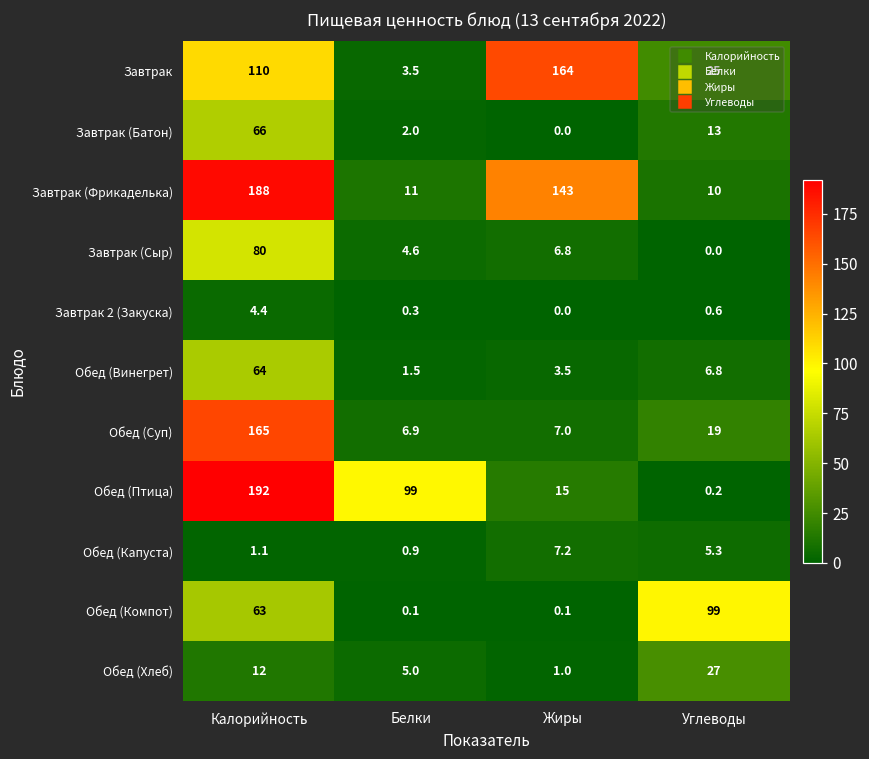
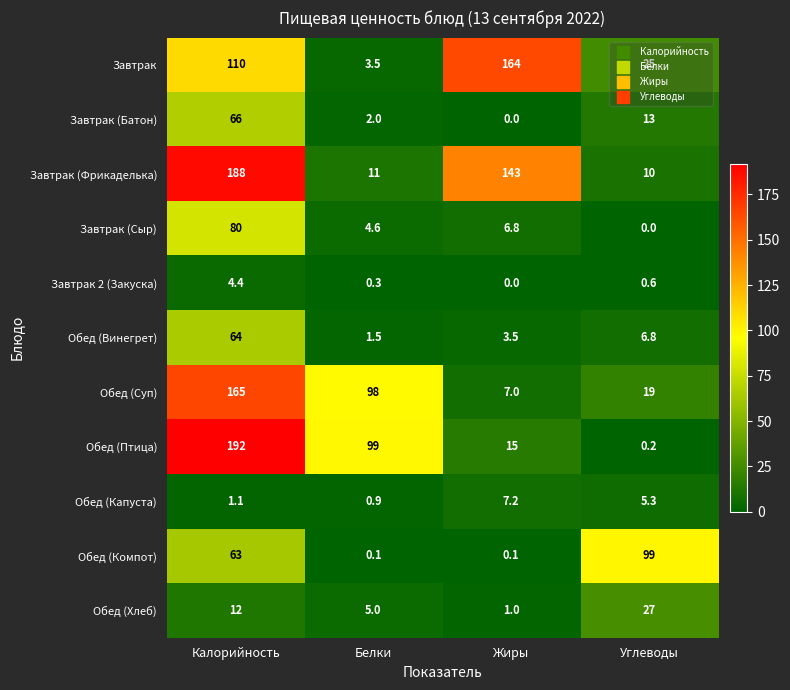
  {
    "Завтрак": {
      "Калорийность": 110,
      "Белки": 3.5,
      "Жиры": 164
    },
    "Завтрак (Батон)": {
      "Калорийность": 66,
      "Белки": 2.0,
      "Жиры": 0.0,
      "Углеводы": 13
    },
    "Завтрак (Фрикаделька)": {
      "Калорийность": 188,
      "Белки": 11,
      "Жиры": 143,
      "Углеводы": 10
    },
    "Завтрак (Сыр)": {
      "Калорийность": 80,
      "Белки": 4.6,
      "Жиры": 6.8,
      "Углеводы": 0.0
    },
    "Завтрак 2 (Закуска)": {
      "Калорийность": 4.4,
      "Белки": 0.3,
      "Жиры": 0.0,
      "Углеводы": 0.6
    },
    "Обед (Винегрет)": {
      "Калорийность": 64,
      "Белки": 1.5,
      "Жиры": 3.5,
      "Углеводы": 6.8
    },
    "Обед (Суп)": {
      "Калорийность": 165,
-     "Белки": 6.9,
+     "Белки": 98,
      "Жиры": 7.0,
      "Углеводы": 19
    },
    "Обед (Птица)": {
      "Калорийность": 192,
      "Белки": 99,
      "Жиры": 15,
      "Углеводы": 0.2
    },
    "Обед (Капуста)": {
      "Калорийность": 1.1,
      "Белки": 0.9,
      "Жиры": 7.2,
      "Углеводы": 5.3
    },
    "Обед (Компот)": {
      "Калорийность": 63,
      "Белки": 0.1,
      "Жиры": 0.1,
      "Углеводы": 99
    },
    "Обед (Хлеб)": {
      "Калорийность": 12,
      "Белки": 5.0,
      "Жиры": 1.0,
      "Углеводы": 27
    }
  }
